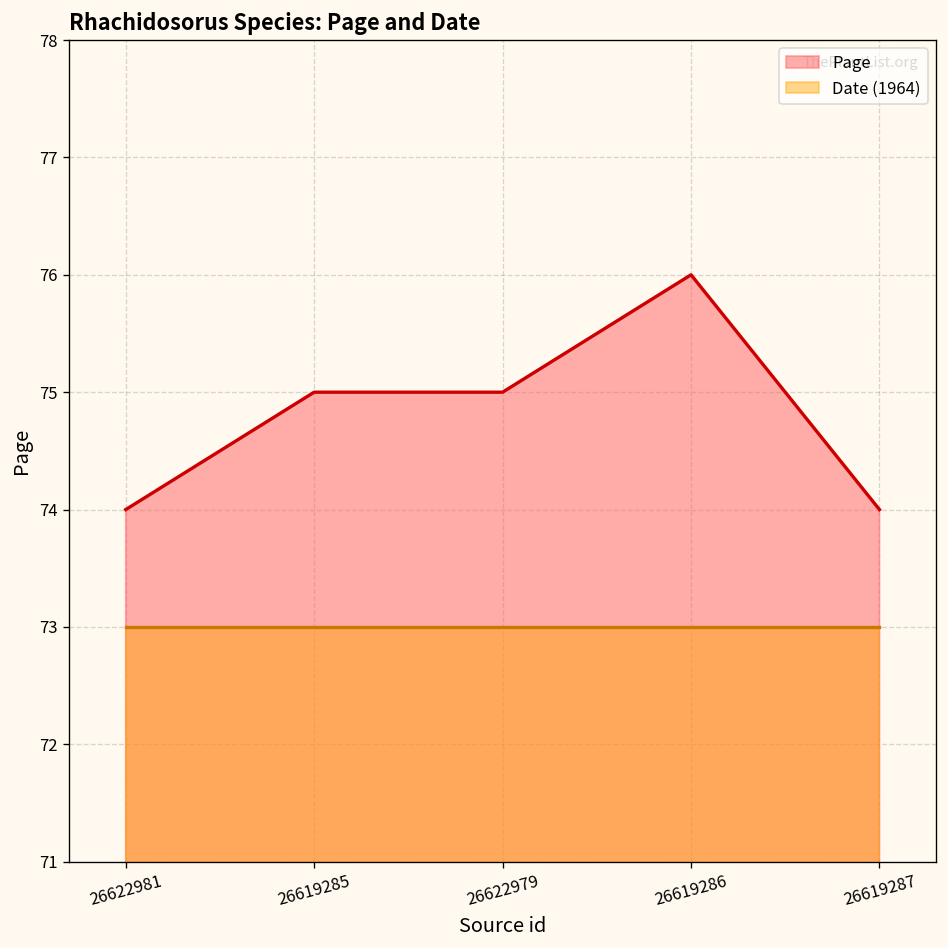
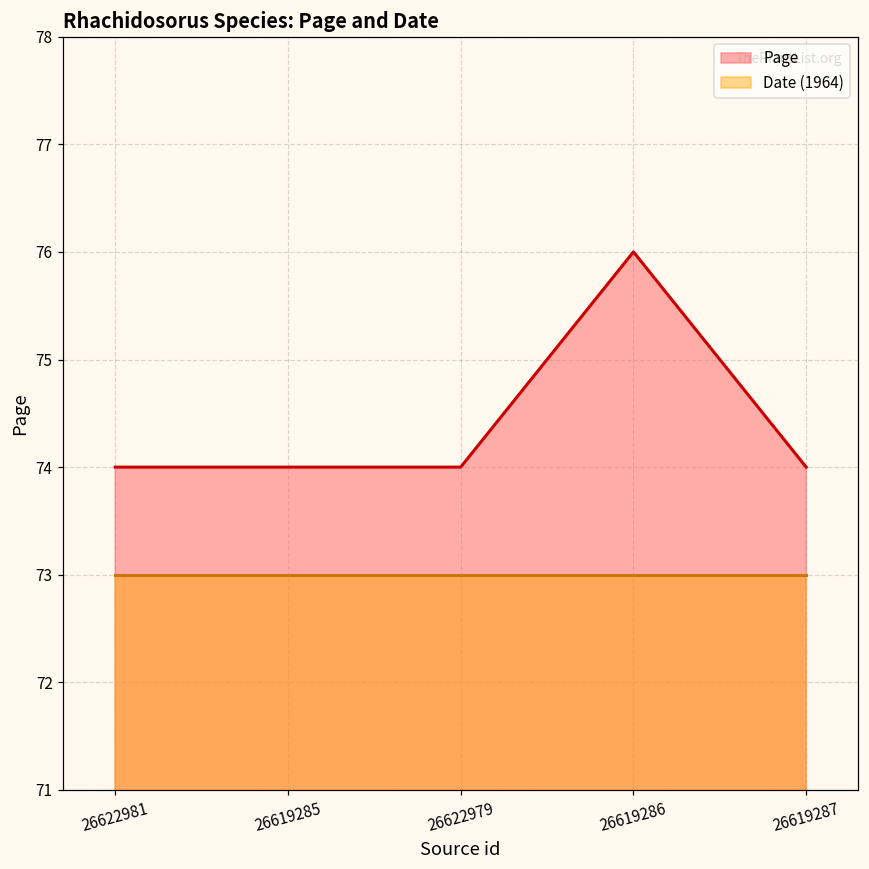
  {
    "Page": {
      "26622981": 74,
-     "26619285": 75,
-     "26622979": 75,
+     "26619285": 74,
+     "26622979": 74,
      "26619286": 76,
      "26619287": 74
    },
    "Date (1964)": {
      "26622981": 73,
      "26619285": 73,
      "26622979": 73,
      "26619286": 73,
      "26619287": 73
    }
  }
